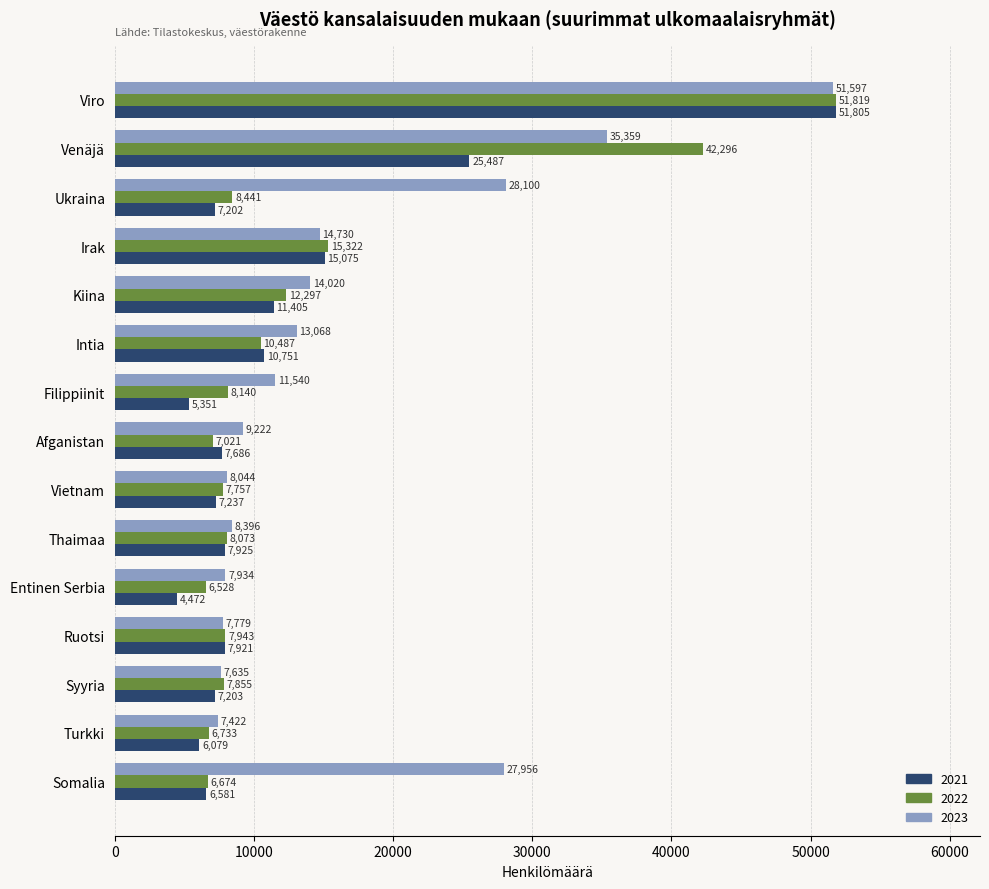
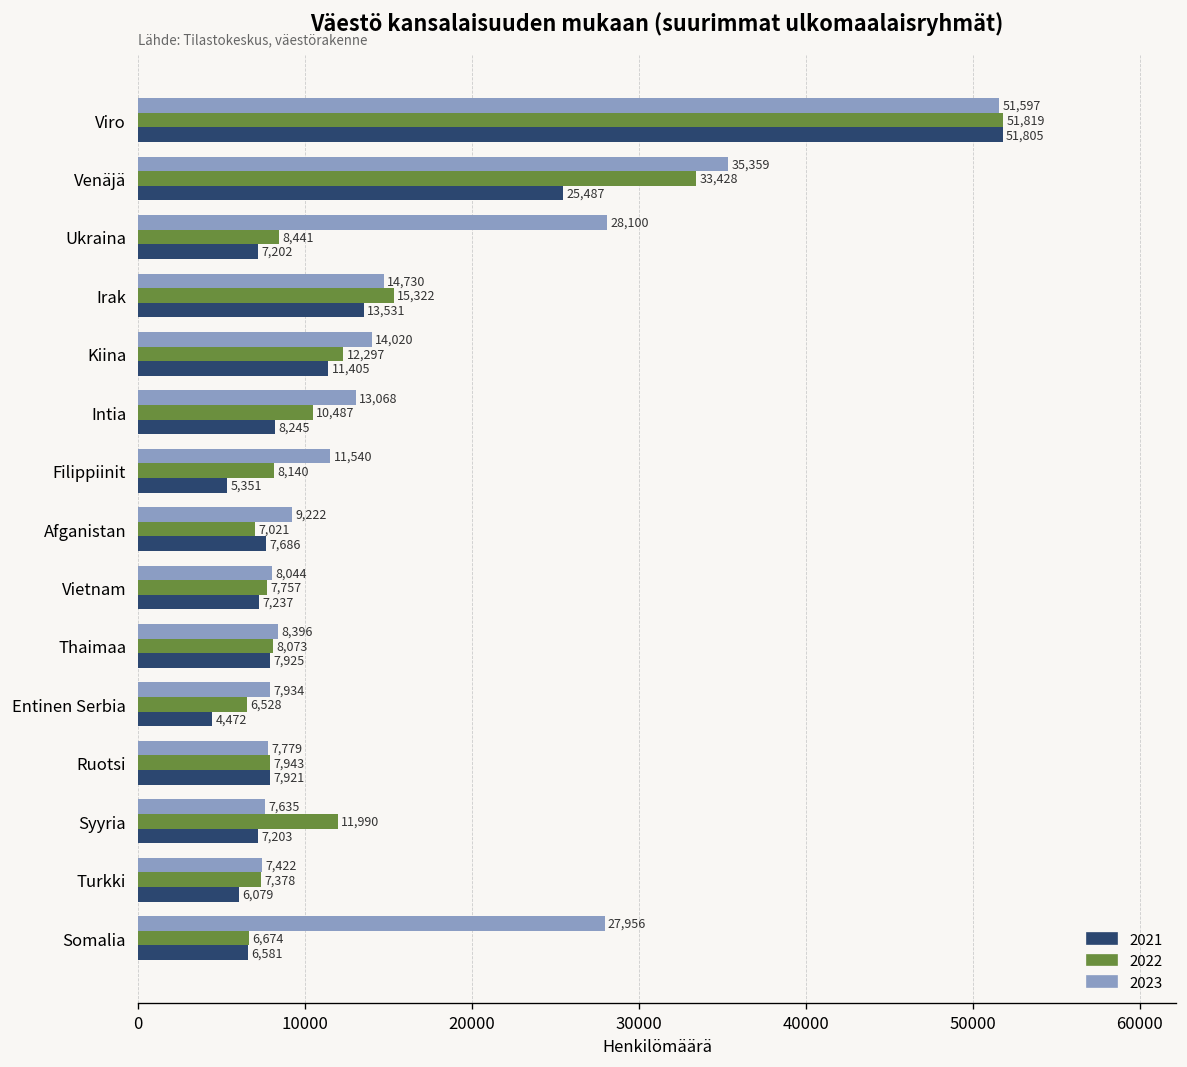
  {
    "2021": {
      "Viro": "51,805",
      "Venäjä": "25,487",
      "Ukraina": "7,202",
-     "Irak": "15,075",
+     "Irak": "13,531",
      "Kiina": "11,405",
-     "Intia": "10,751",
+     "Intia": "8,245",
      "Filippiinit": "5,351",
      "Afganistan": "7,686",
      "Vietnam": "7,237",
      "Thaimaa": "7,925",
      "Entinen Serbia": "4,472",
      "Ruotsi": "7,921",
      "Syyria": "7,203",
      "Turkki": "6,079",
      "Somalia": "6,581"
    },
    "2022": {
      "Viro": "51,819",
-     "Venäjä": "42,296",
+     "Venäjä": "33,428",
      "Ukraina": "8,441",
      "Irak": "15,322",
      "Kiina": "12,297",
      "Intia": "10,487",
      "Filippiinit": "8,140",
      "Afganistan": "7,021",
      "Vietnam": "7,757",
      "Thaimaa": "8,073",
      "Entinen Serbia": "6,528",
      "Ruotsi": "7,943",
-     "Syyria": "7,855",
-     "Turkki": "6,733",
+     "Syyria": "11,990",
+     "Turkki": "7,378",
      "Somalia": "6,674"
    },
    "2023": {
      "Viro": "51,597",
      "Venäjä": "35,359",
      "Ukraina": "28,100",
      "Irak": "14,730",
      "Kiina": "14,020",
      "Intia": "13,068",
      "Filippiinit": "11,540",
      "Afganistan": "9,222",
      "Vietnam": "8,044",
      "Thaimaa": "8,396",
      "Entinen Serbia": "7,934",
      "Ruotsi": "7,779",
      "Syyria": "7,635",
      "Turkki": "7,422",
      "Somalia": "27,956"
    }
  }
